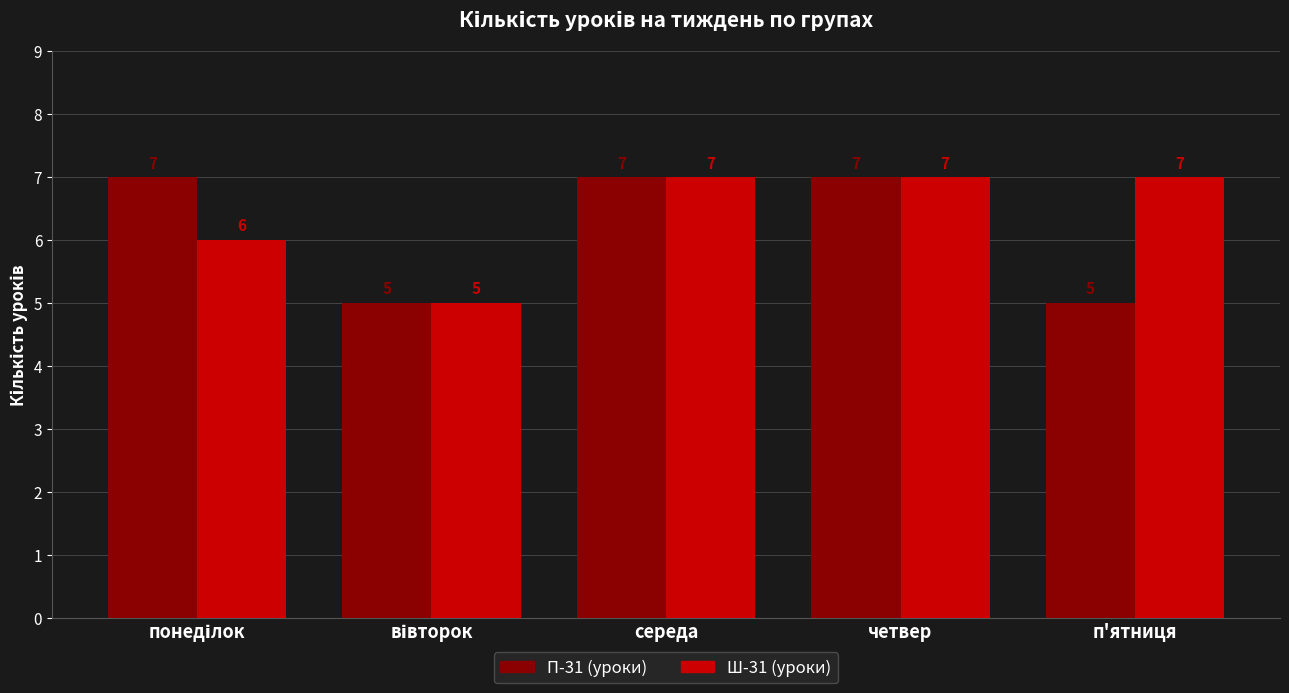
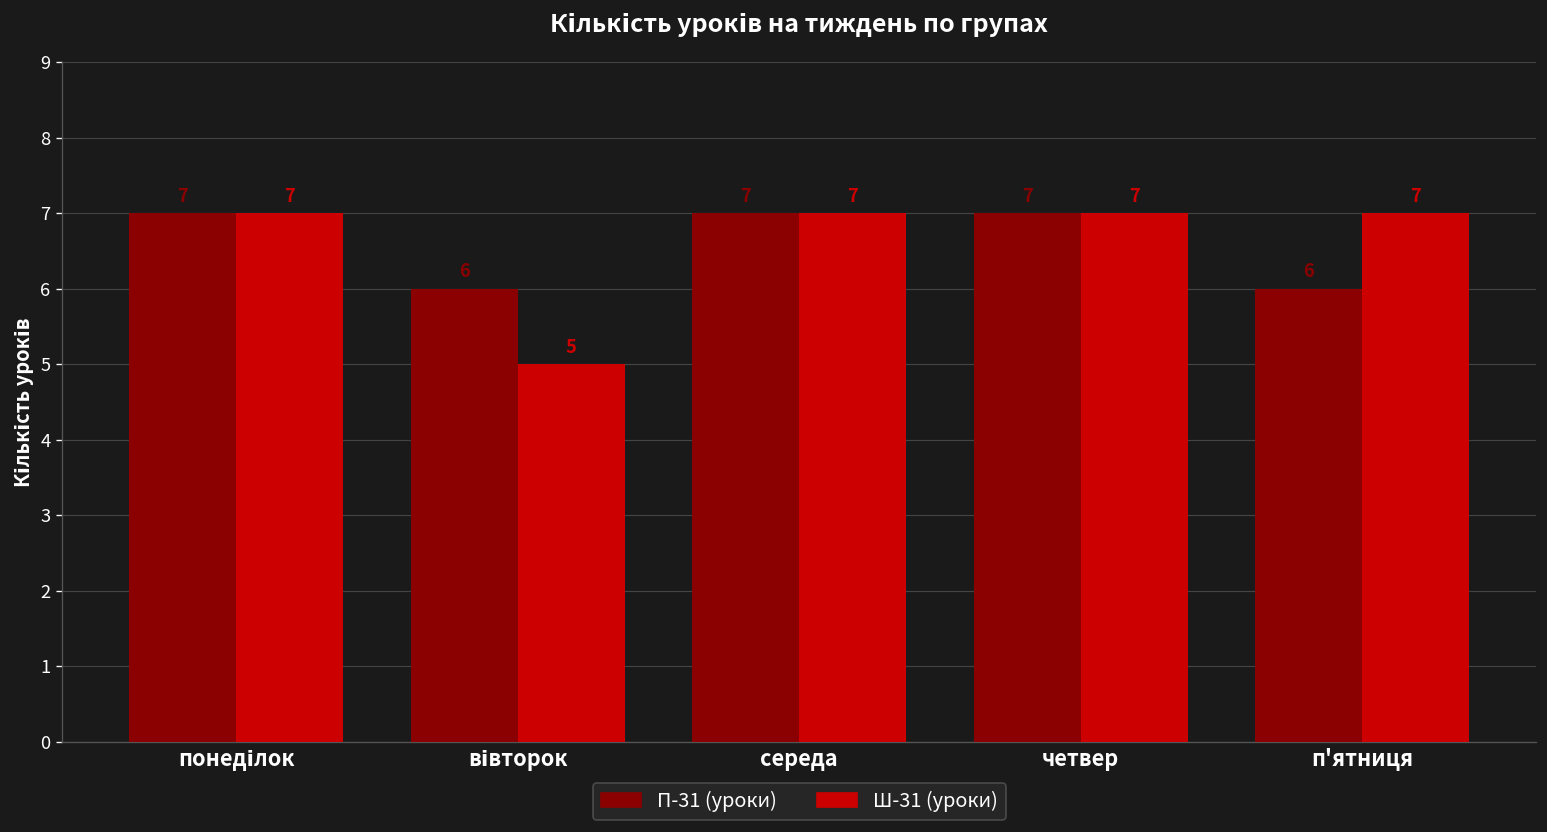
  {
    "П-31 (уроки)": {
      "понеділок": 7,
-     "вівторок": 5,
+     "вівторок": 6,
      "середа": 7,
      "четвер": 7,
-     "п'ятниця": 5
+     "п'ятниця": 6
    },
    "Ш-31 (уроки)": {
-     "понеділок": 6,
+     "понеділок": 7,
      "вівторок": 5,
      "середа": 7,
      "четвер": 7,
      "п'ятниця": 7
    }
  }
